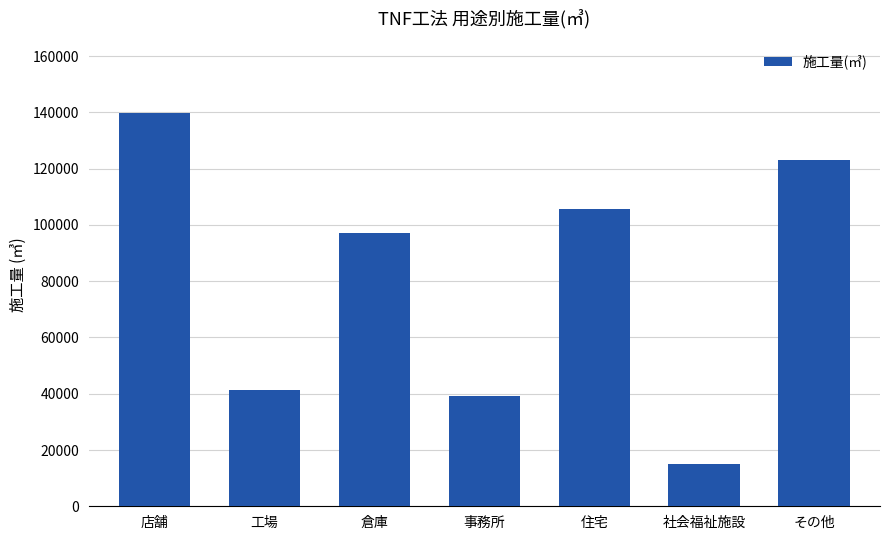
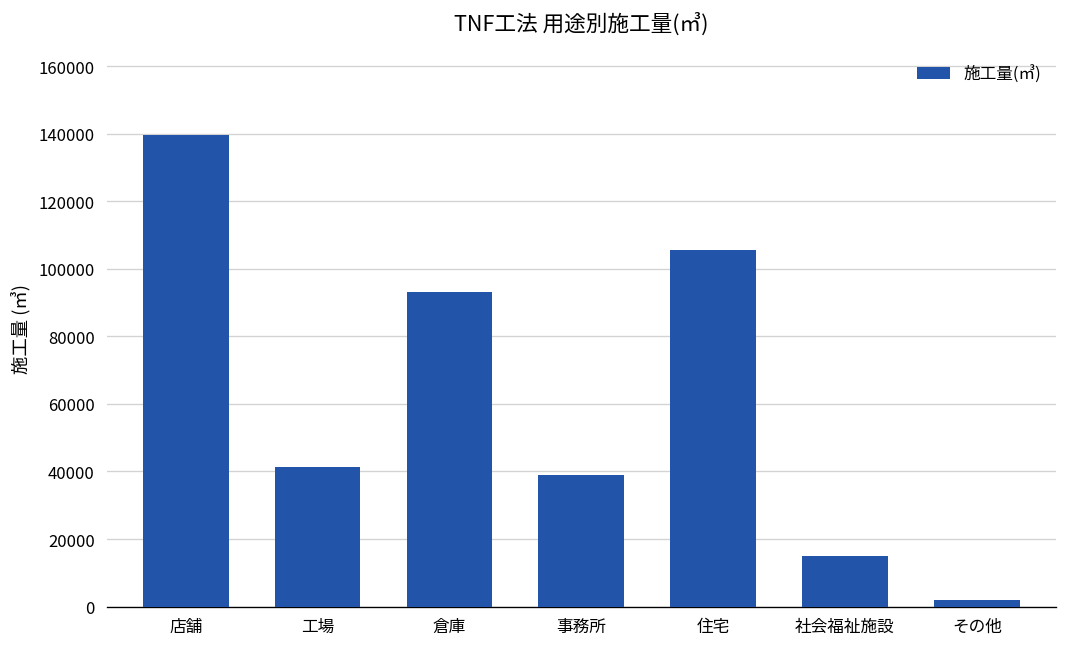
  {
    "店舗": 140000,
    "工場": 41000,
-   "倉庫": 97000,
+   "倉庫": 93000,
    "事務所": 39000,
    "住宅": 106000,
    "社会福祉施設": 15000,
-   "その他": 123000
+   "その他": 2000
  }
